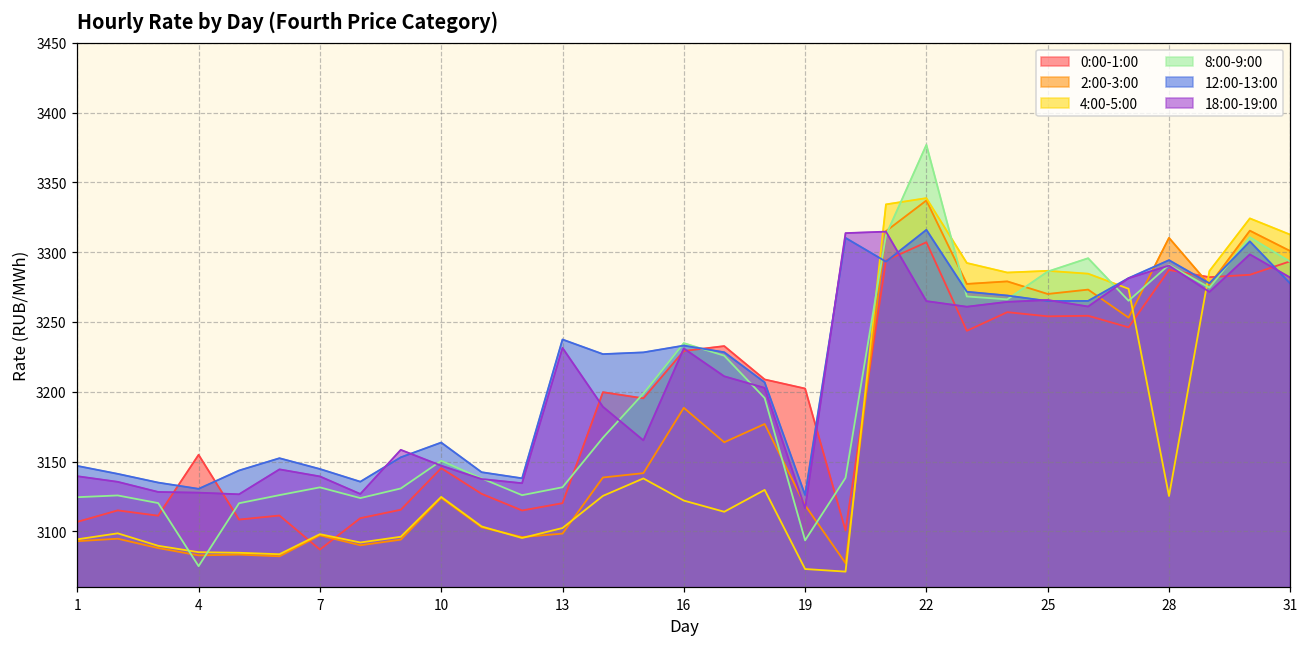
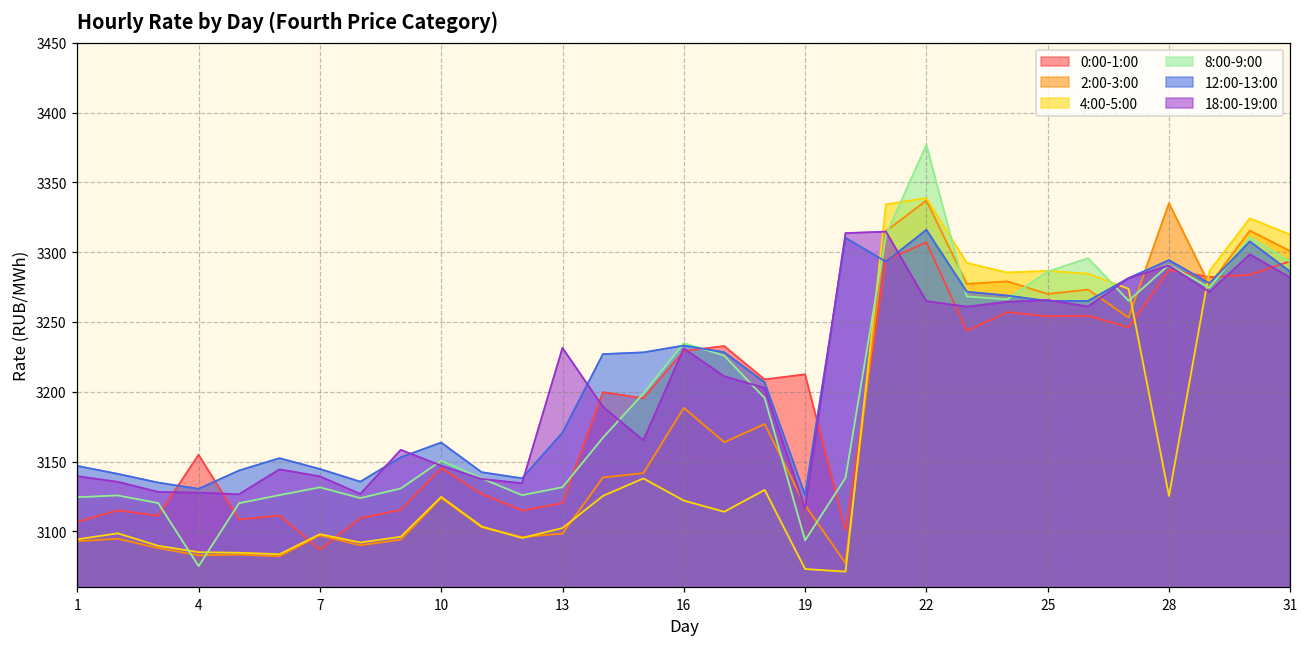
  {
    "0:00-1:00": {
      "1": 3107,
      "4": 3155,
      "7": 3087,
      "13": 3120,
-     "19": 3202,
+     "19": 3212,
      "22": 3307,
      "25": 3254,
      "28": 3287
    },
    "2:00-3:00": {
      "4": 3083,
      "13": 3098,
      "16": 3189,
      "19": 3119,
      "25": 3270,
-     "28": 3310,
+     "28": 3335,
      "31": 3301
    },
    "4:00-5:00": {
      "4": 3085,
      "13": 3102,
      "16": 3122,
      "19": 3073,
      "28": 3125,
      "31": 3313
    },
    "8:00-9:00": {
      "1": 3124,
      "4": 3075,
      "7": 3132,
      "10": 3151,
      "13": 3132,
      "19": 3094,
      "22": 3377
    },
    "12:00-13:00": {
      "1": 3147,
      "4": 3130,
      "7": 3145,
      "10": 3164,
-     "13": 3237,
+     "13": 3171,
      "19": 3126,
      "22": 3316,
      "28": 3294,
-     "31": 3277
+     "31": 3286
    },
    "18:00-19:00": {
      "1": 3139,
      "4": 3128,
      "7": 3139,
      "13": 3231,
      "19": 3116,
      "22": 3265,
      "31": 3282
    }
  }
